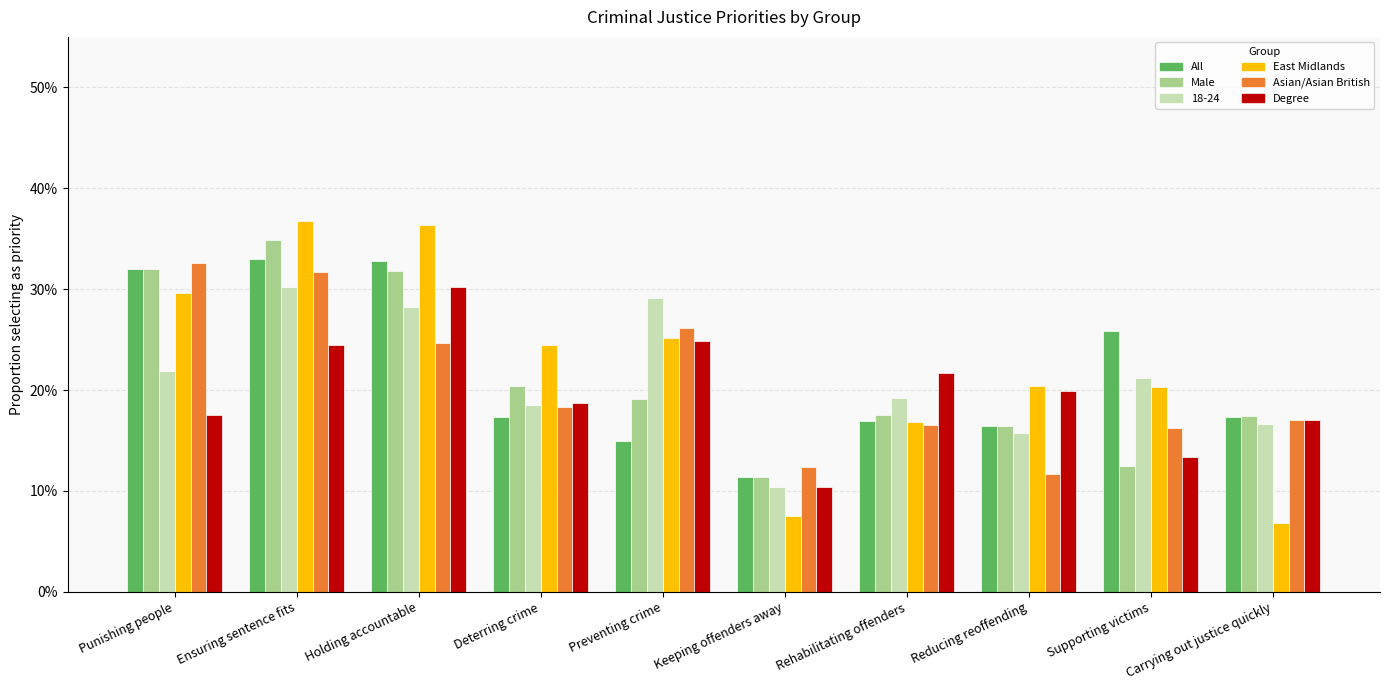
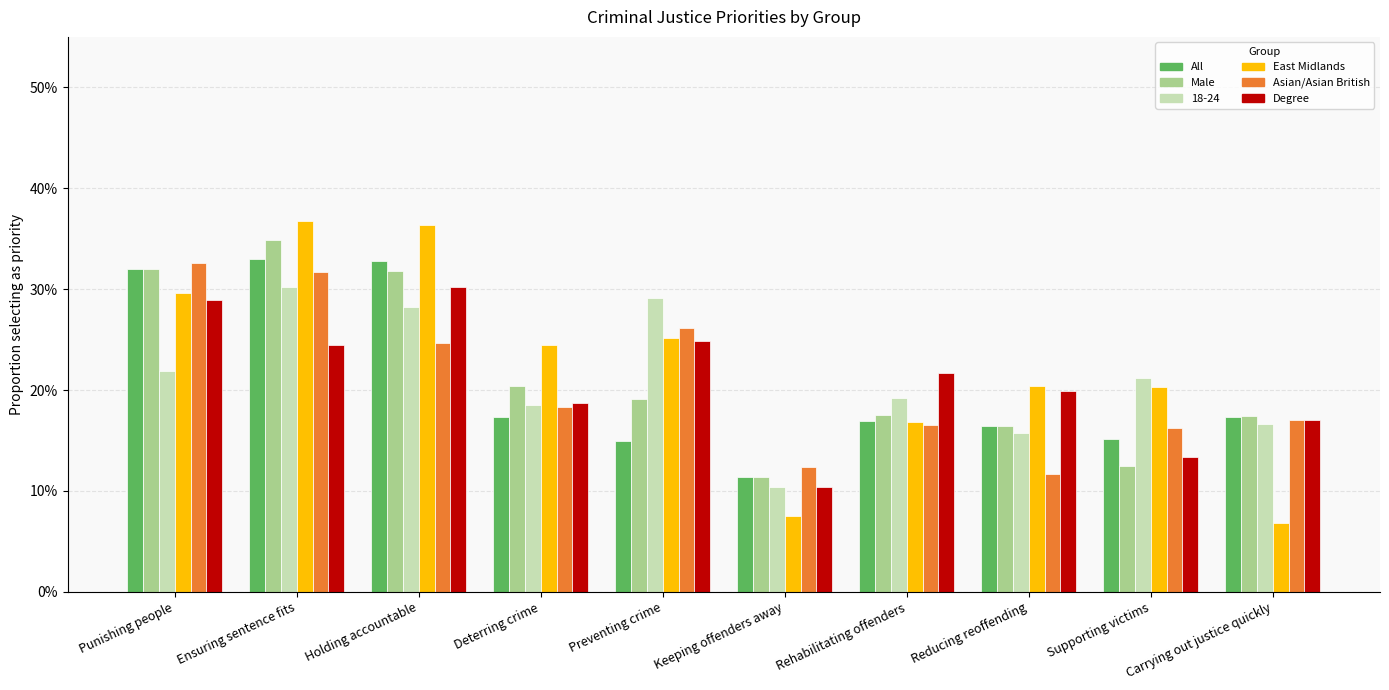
  {
    "All": {
      "Punishing people": "32.0%",
      "Ensuring sentence fits": "33.0%",
      "Holding accountable": "32.8%",
      "Deterring crime": "17.3%",
      "Preventing crime": "14.9%",
      "Keeping offenders away": "11.3%",
      "Rehabilitating offenders": "17.0%",
      "Reducing reoffending": "16.4%",
-     "Supporting victims": "25.9%",
+     "Supporting victims": "15.2%",
      "Carrying out justice quickly": "17.3%"
    },
    "East Midlands": {
      "Punishing people": "29.6%",
      "Ensuring sentence fits": "36.8%",
      "Holding accountable": "36.3%",
      "Deterring crime": "24.4%",
      "Preventing crime": "25.2%",
      "Keeping offenders away": "7.5%",
      "Rehabilitating offenders": "16.8%",
      "Reducing reoffending": "20.4%",
      "Supporting victims": "20.3%",
      "Carrying out justice quickly": "6.8%"
    },
    "Asian/Asian British": {
      "Punishing people": "32.6%",
      "Ensuring sentence fits": "31.7%",
      "Holding accountable": "24.6%",
      "Deterring crime": "18.3%",
      "Preventing crime": "26.1%",
      "Keeping offenders away": "12.4%",
      "Rehabilitating offenders": "16.6%",
      "Reducing reoffending": "11.6%",
      "Supporting victims": "16.2%",
      "Carrying out justice quickly": "17.1%"
    },
    "Degree": {
-     "Punishing people": "17.5%",
+     "Punishing people": "28.9%",
      "Ensuring sentence fits": "24.4%",
      "Holding accountable": "30.2%",
      "Deterring crime": "18.7%",
      "Preventing crime": "24.9%",
      "Keeping offenders away": "10.4%",
      "Rehabilitating offenders": "21.7%",
      "Reducing reoffending": "19.9%",
      "Supporting victims": "13.4%",
      "Carrying out justice quickly": "17.0%"
    }
  }
